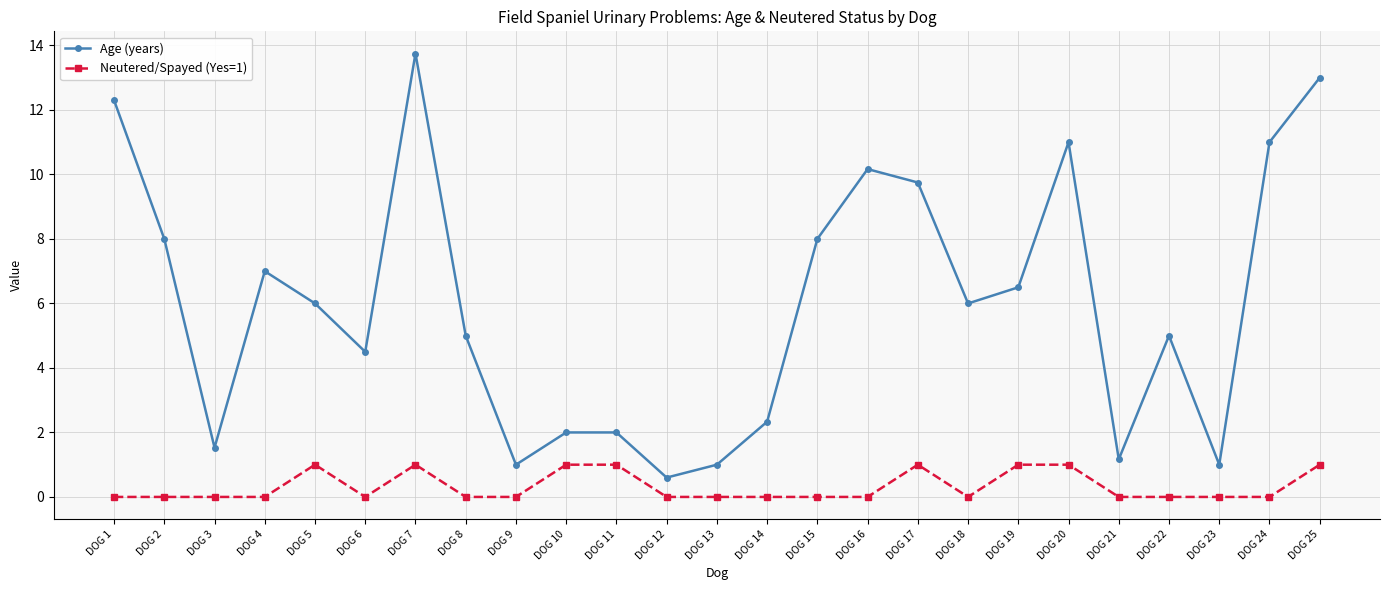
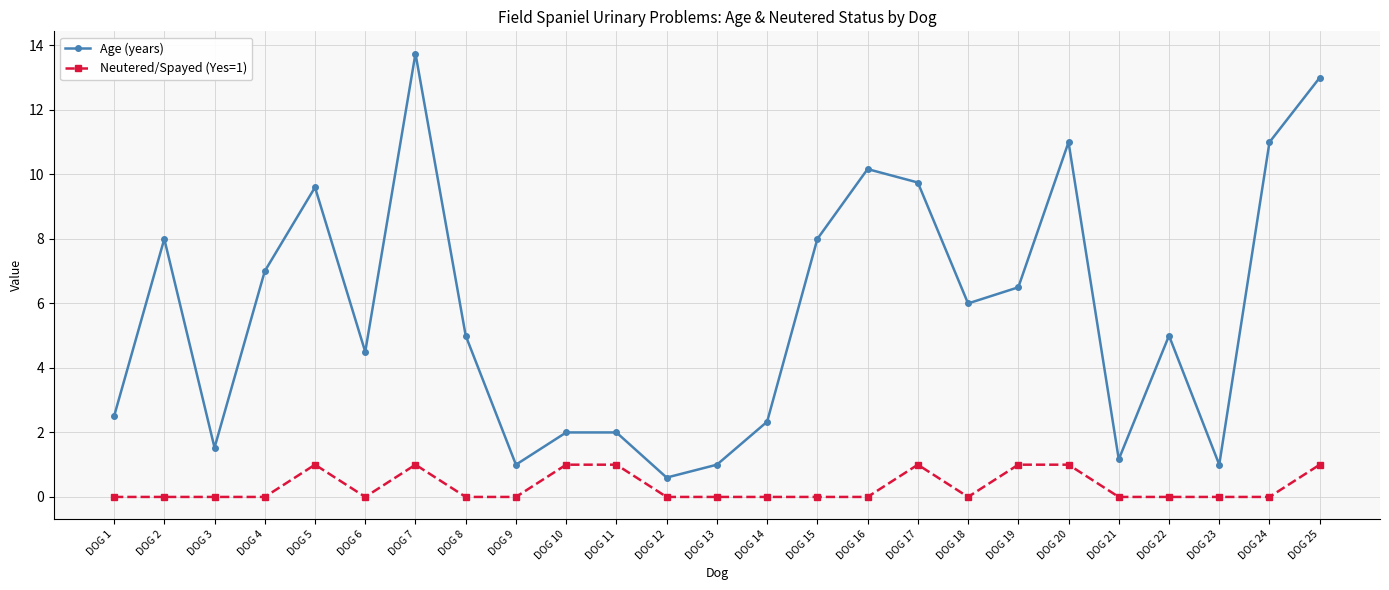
  {
    "Age (years)": {
-     "DOG 1": 12.3,
+     "DOG 1": 2.5,
      "DOG 2": 8.0,
      "DOG 3": 1.5,
      "DOG 4": 7.0,
-     "DOG 5": 6.0,
+     "DOG 5": 9.6,
      "DOG 6": 4.5,
      "DOG 7": 13.8,
      "DOG 8": 5.0,
      "DOG 9": 1.0,
      "DOG 10": 2.0,
      "DOG 11": 2.0,
      "DOG 12": 0.6,
      "DOG 13": 1.0,
      "DOG 14": 2.3,
      "DOG 15": 8.0,
      "DOG 16": 10.2,
      "DOG 17": 9.8,
      "DOG 18": 6.0,
      "DOG 19": 6.5,
      "DOG 20": 11.0,
      "DOG 21": 1.2,
      "DOG 22": 5.0,
      "DOG 23": 1.0,
      "DOG 24": 11.0,
      "DOG 25": 13.0
    },
    "Neutered/Spayed (Yes=1)": {
      "DOG 1": 0.0,
      "DOG 2": 0.0,
      "DOG 3": 0.0,
      "DOG 4": 0.0,
      "DOG 5": 1.0,
      "DOG 6": 0.0,
      "DOG 7": 1.0,
      "DOG 8": 0.0,
      "DOG 9": 0.0,
      "DOG 10": 1.0,
      "DOG 11": 1.0,
      "DOG 12": 0.0,
      "DOG 13": 0.0,
      "DOG 14": 0.0,
      "DOG 15": 0.0,
      "DOG 16": 0.0,
      "DOG 17": 1.0,
      "DOG 18": 0.0,
      "DOG 19": 1.0,
      "DOG 20": 1.0,
      "DOG 21": 0.0,
      "DOG 22": 0.0,
      "DOG 23": 0.0,
      "DOG 24": 0.0,
      "DOG 25": 1.0
    }
  }
